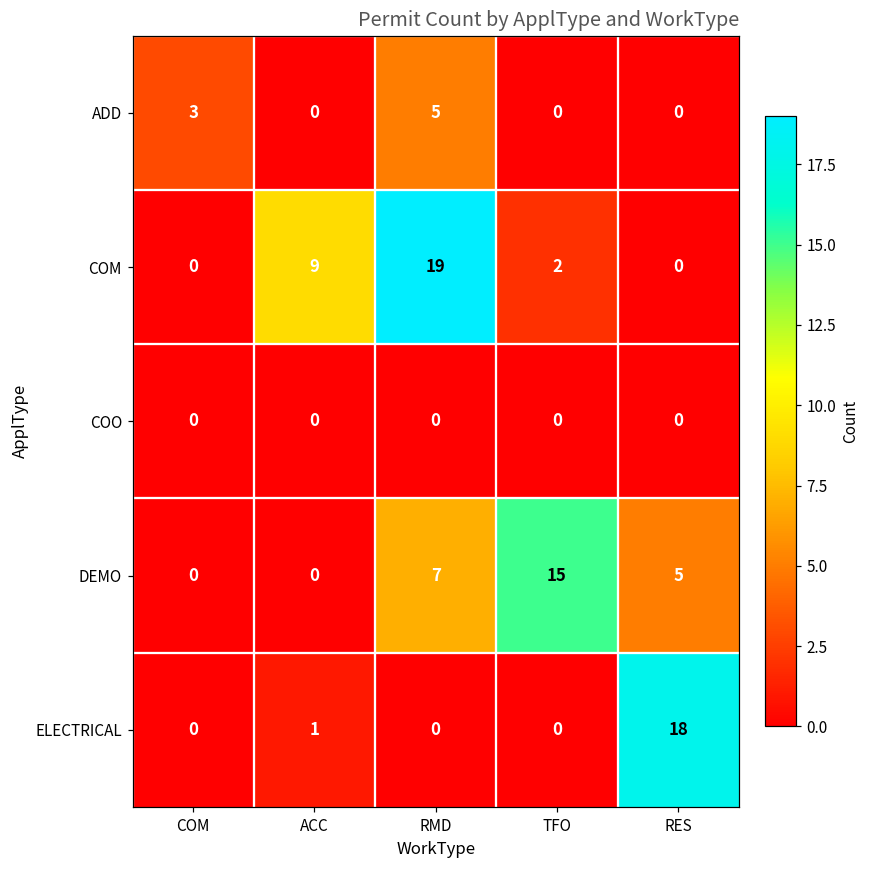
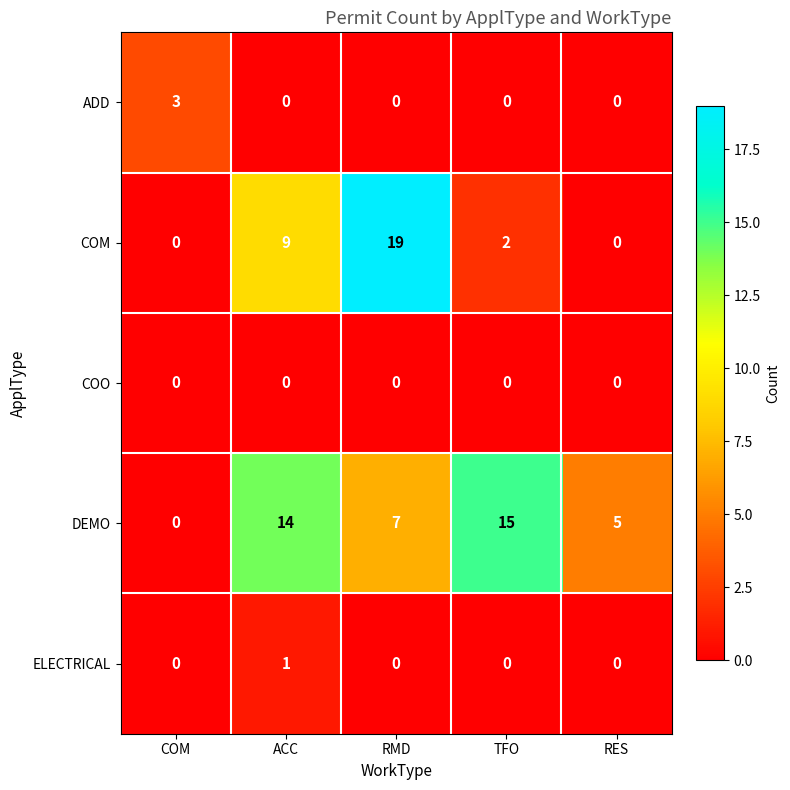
  {
    "ADD": {
      "COM": 3,
      "ACC": 0,
-     "RMD": 5,
+     "RMD": 0,
      "TFO": 0,
      "RES": 0
    },
    "COM": {
      "COM": 0,
      "ACC": 9,
      "RMD": 19,
      "TFO": 2,
      "RES": 0
    },
    "COO": {
      "COM": 0,
      "ACC": 0,
      "RMD": 0,
      "TFO": 0,
      "RES": 0
    },
    "DEMO": {
      "COM": 0,
-     "ACC": 0,
+     "ACC": 14,
      "RMD": 7,
      "TFO": 15,
      "RES": 5
    },
    "ELECTRICAL": {
      "COM": 0,
      "ACC": 1,
      "RMD": 0,
      "TFO": 0,
-     "RES": 18
+     "RES": 0
    }
  }
